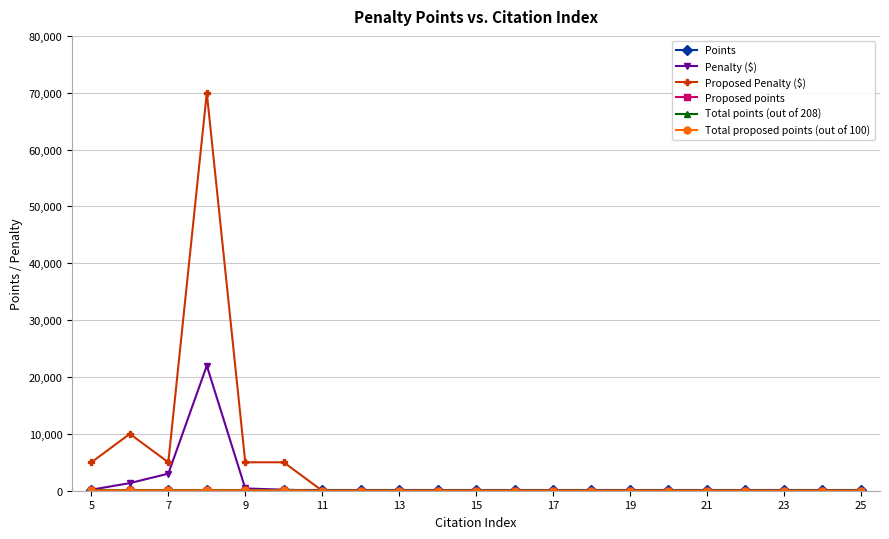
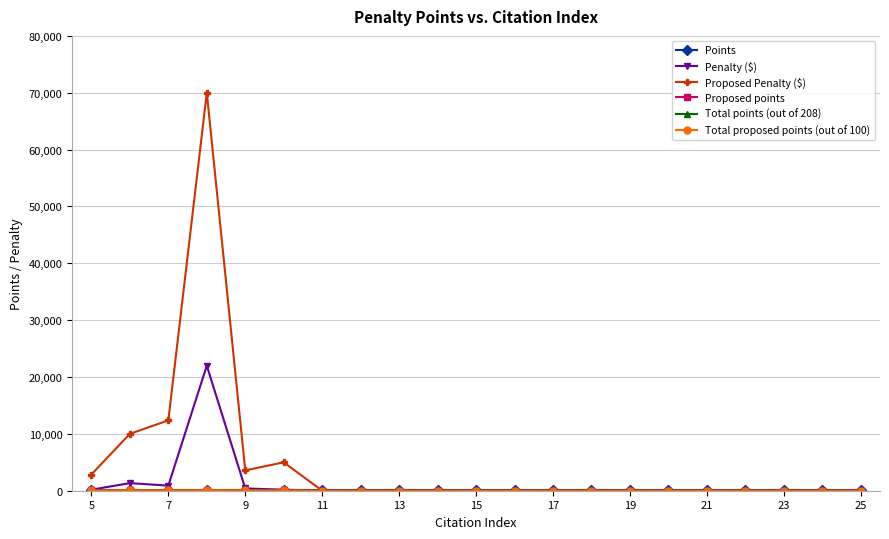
  {
    "Penalty ($)": {
-     "7": "3,000"
+     "7": "1,000"
    },
    "Proposed Penalty ($)": {
-     "5": "5,000",
-     "7": "5,000",
-     "9": "5,000"
+     "5": "3,000",
+     "7": "12,000",
+     "9": "4,000"
    }
  }
